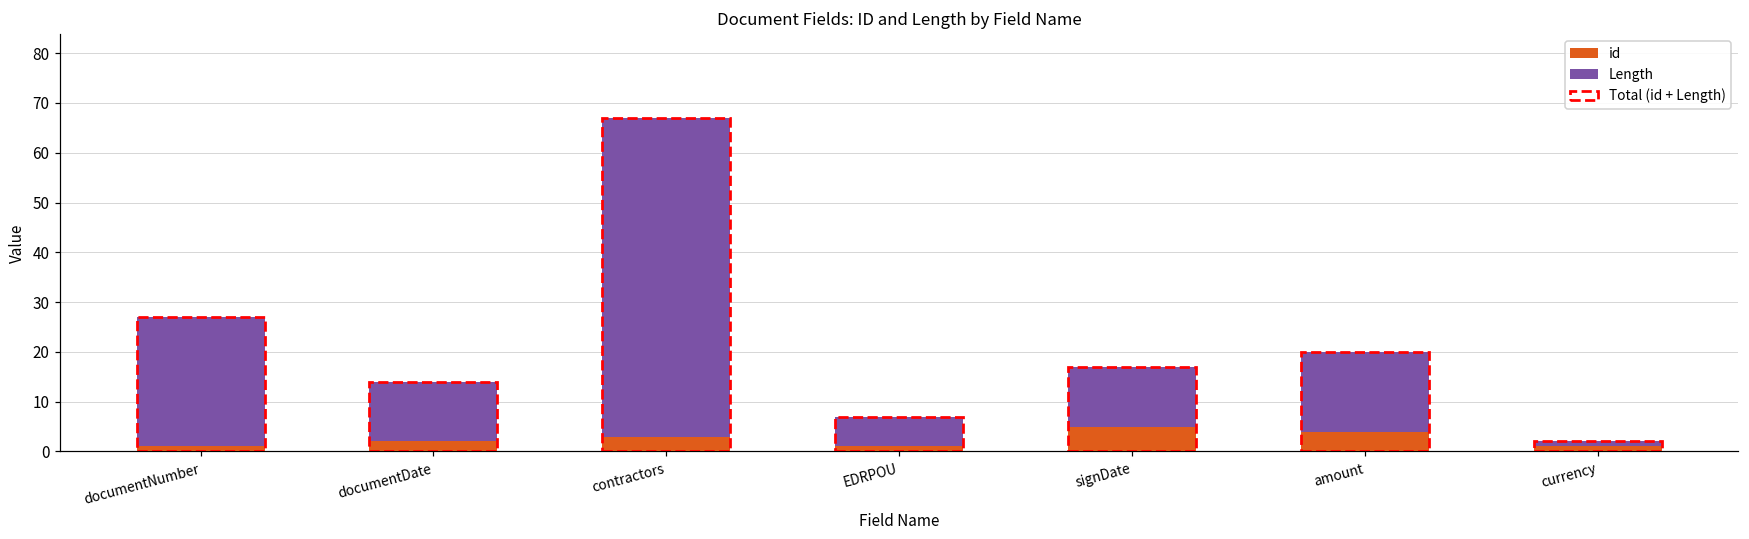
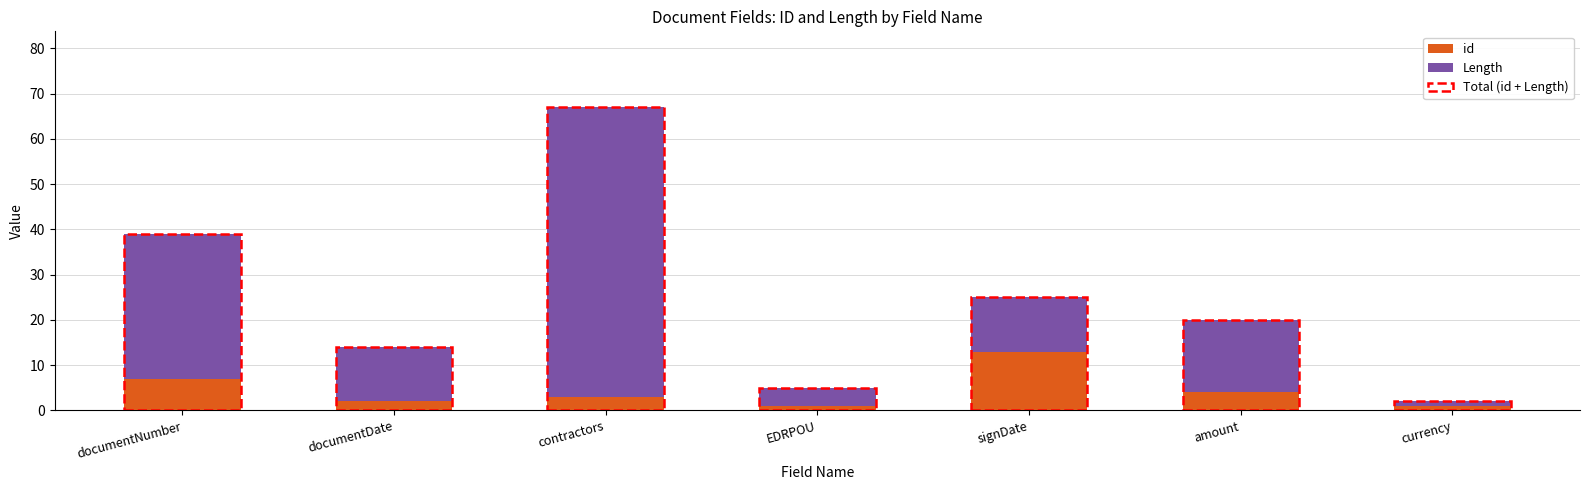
  {
    "id": {
-     "documentNumber": 1,
+     "documentNumber": 7,
      "documentDate": 2,
      "contractors": 3,
      "EDRPOU": 1,
-     "signDate": 5,
+     "signDate": 13,
      "amount": 4,
      "currency": 1
    },
    "Length": {
-     "documentNumber": 26,
+     "documentNumber": 32,
      "documentDate": 12,
      "contractors": 64,
-     "EDRPOU": 6,
+     "EDRPOU": 4,
      "signDate": 12,
      "amount": 16,
      "currency": 1
    }
  }
